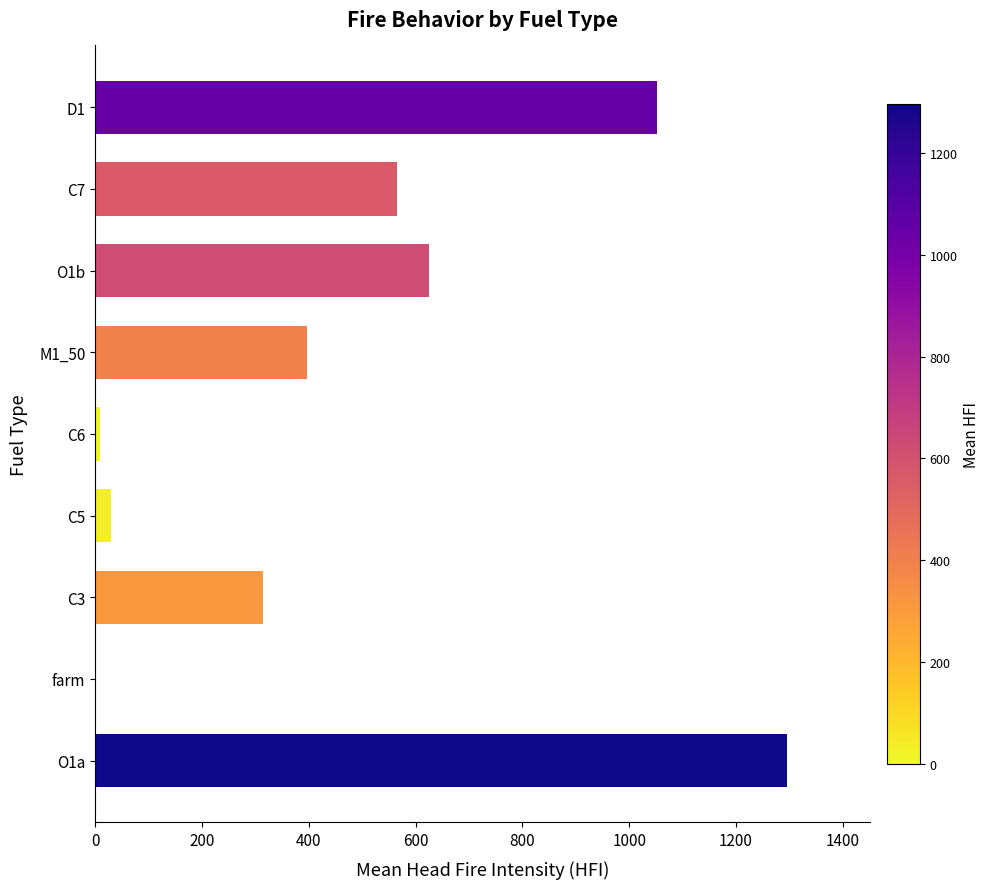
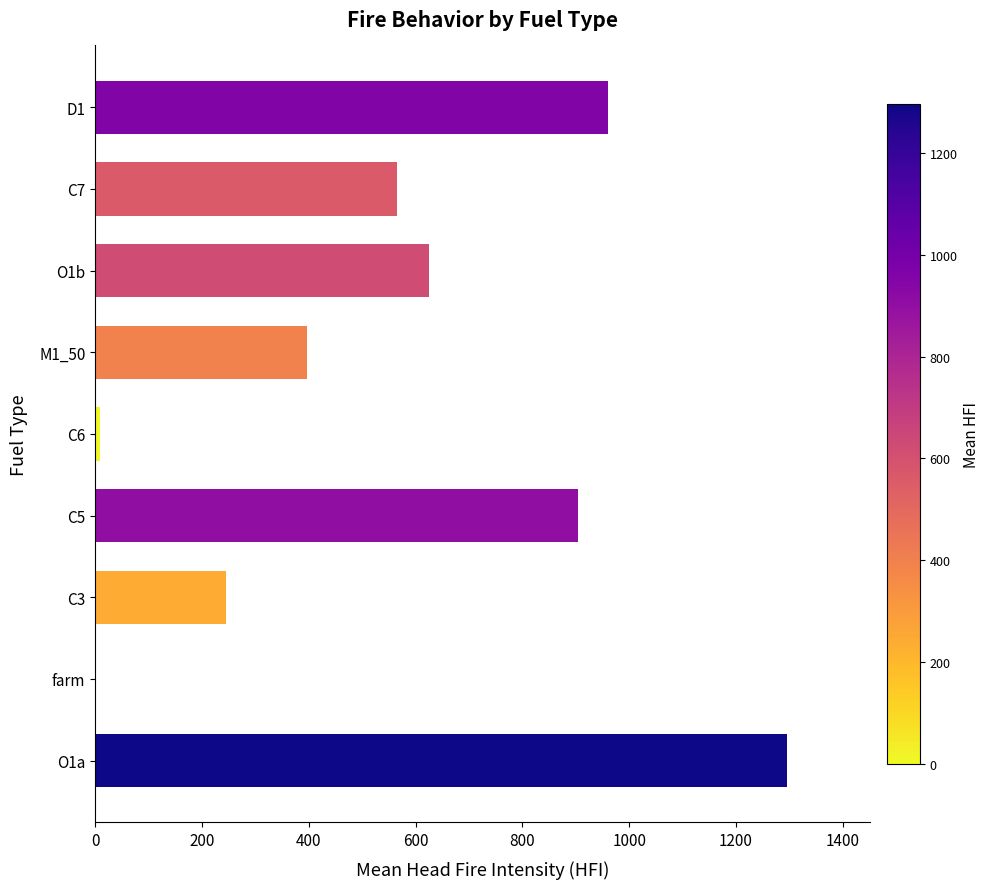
  {
-   "D1": 1050,
+   "D1": 960,
    "C7": 570,
    "O1b": 620,
    "M1_50": 400,
    "C6": 10,
-   "C5": 30,
-   "C3": 310,
+   "C5": 900,
+   "C3": 250,
    "farm": 0,
    "O1a": 1300
  }
